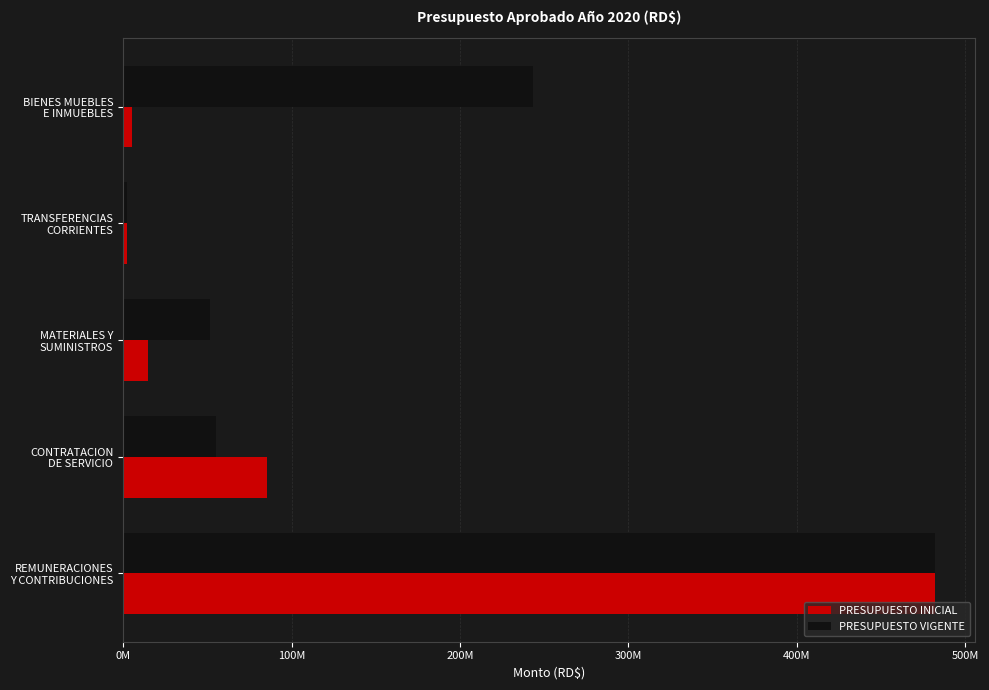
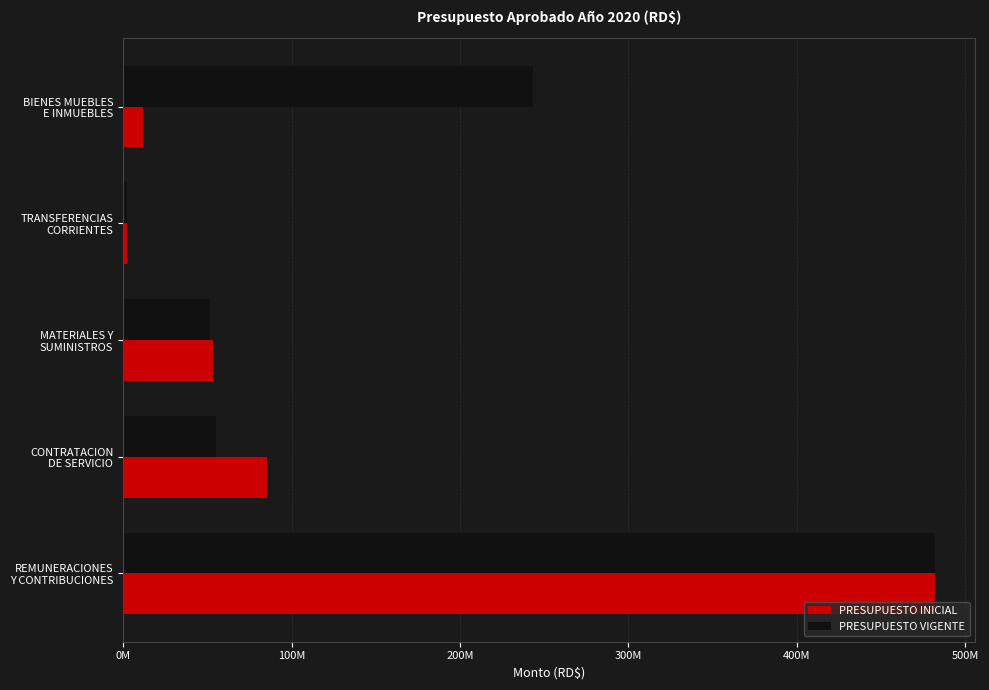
  {
    "PRESUPUESTO INICIAL": {
-     "BIENES MUEBLES E INMUEBLES": 5000000,
+     "BIENES MUEBLES E INMUEBLES": 12000000,
      "TRANSFERENCIAS CORRIENTES": 2000000,
-     "MATERIALES Y SUMINISTROS": 15000000,
+     "MATERIALES Y SUMINISTROS": 53000000,
      "CONTRATACION DE SERVICIO": 85000000,
      "REMUNERACIONES Y CONTRIBUCIONES": 482000000
    },
    "PRESUPUESTO VIGENTE": {
      "BIENES MUEBLES E INMUEBLES": 243000000,
      "TRANSFERENCIAS CORRIENTES": 2000000,
      "MATERIALES Y SUMINISTROS": 52000000,
      "CONTRATACION DE SERVICIO": 55000000,
      "REMUNERACIONES Y CONTRIBUCIONES": 482000000
    }
  }
